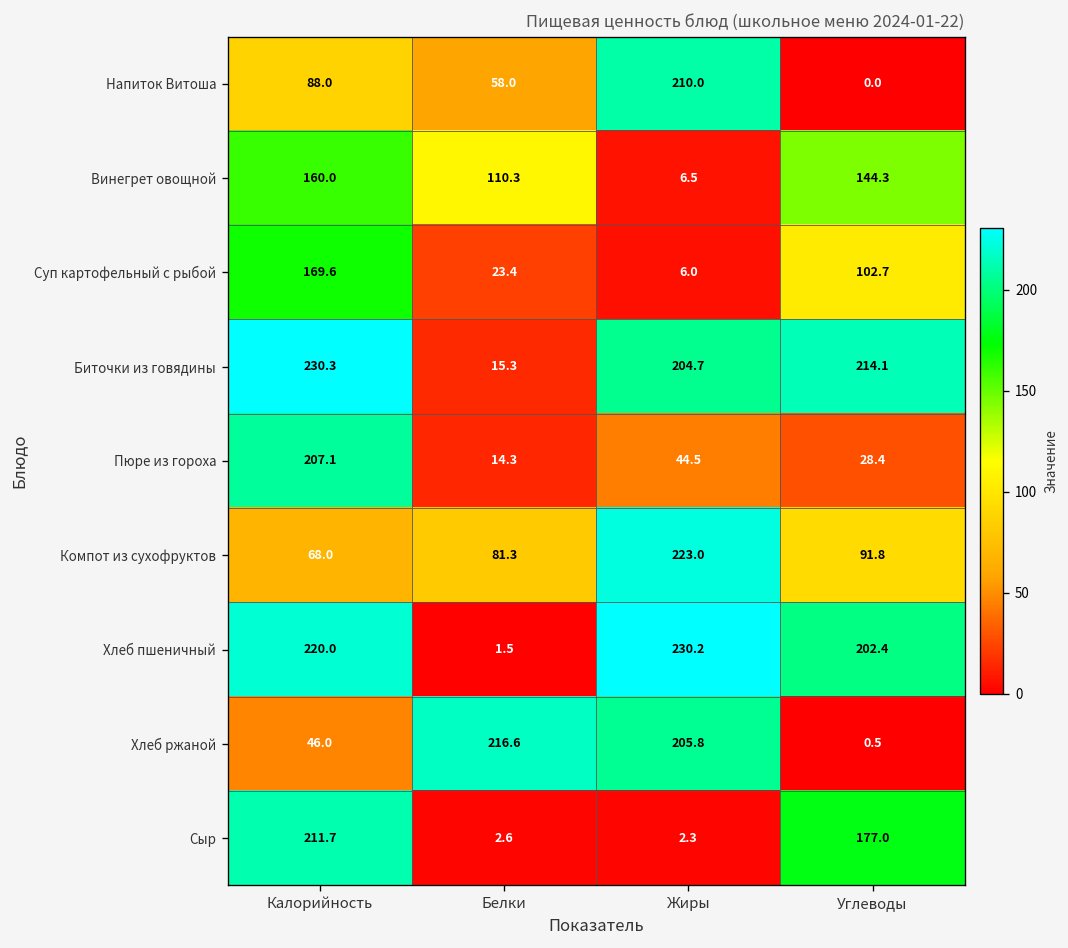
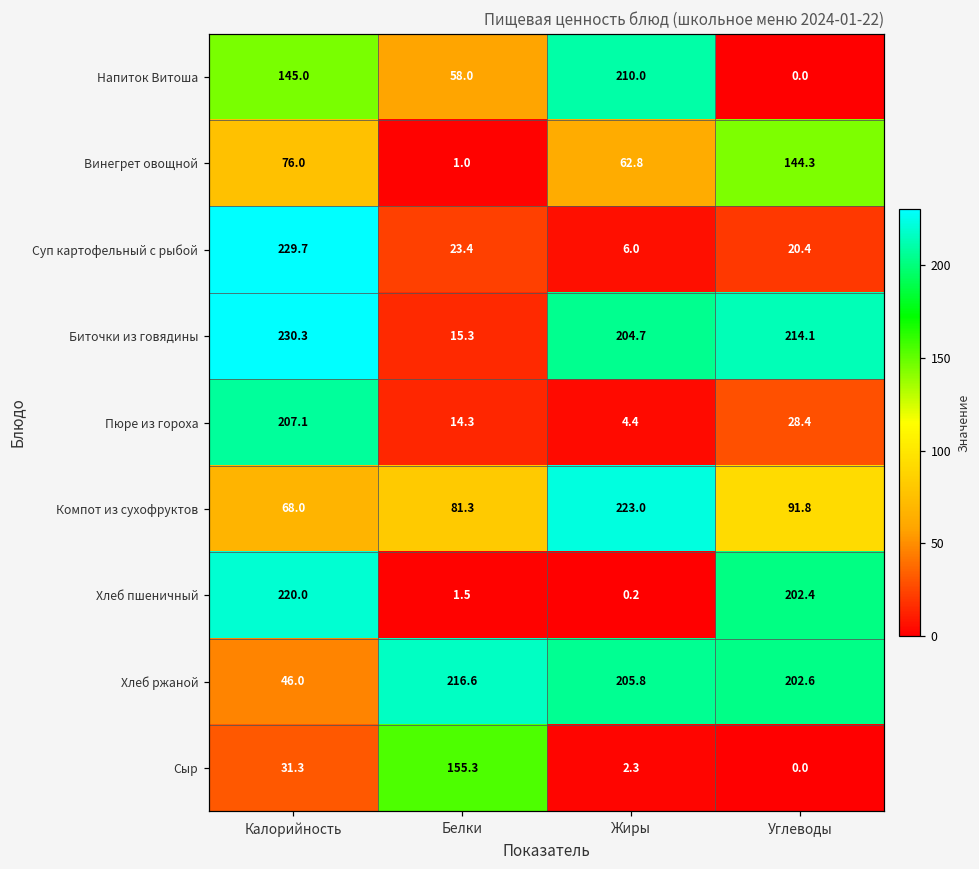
  {
    "Напиток Витоша": {
-     "Калорийность": 88.0,
+     "Калорийность": 145.0,
      "Белки": 58.0,
      "Жиры": 210.0,
      "Углеводы": 0.0
    },
    "Винегрет овощной": {
-     "Калорийность": 160.0,
-     "Белки": 110.3,
-     "Жиры": 6.5,
+     "Калорийность": 76.0,
+     "Белки": 1.0,
+     "Жиры": 62.8,
      "Углеводы": 144.3
    },
    "Суп картофельный с рыбой": {
-     "Калорийность": 169.6,
+     "Калорийность": 229.7,
      "Белки": 23.4,
      "Жиры": 6.0,
-     "Углеводы": 102.7
+     "Углеводы": 20.4
    },
    "Биточки из говядины": {
      "Калорийность": 230.3,
      "Белки": 15.3,
      "Жиры": 204.7,
      "Углеводы": 214.1
    },
    "Пюре из гороха": {
      "Калорийность": 207.1,
      "Белки": 14.3,
-     "Жиры": 44.5,
+     "Жиры": 4.4,
      "Углеводы": 28.4
    },
    "Компот из сухофруктов": {
      "Калорийность": 68.0,
      "Белки": 81.3,
      "Жиры": 223.0,
      "Углеводы": 91.8
    },
    "Хлеб пшеничный": {
      "Калорийность": 220.0,
      "Белки": 1.5,
-     "Жиры": 230.2,
+     "Жиры": 0.2,
      "Углеводы": 202.4
    },
    "Хлеб ржаной": {
      "Калорийность": 46.0,
      "Белки": 216.6,
      "Жиры": 205.8,
-     "Углеводы": 0.5
+     "Углеводы": 202.6
    },
    "Сыр": {
-     "Калорийность": 211.7,
-     "Белки": 2.6,
+     "Калорийность": 31.3,
+     "Белки": 155.3,
      "Жиры": 2.3,
-     "Углеводы": 177.0
+     "Углеводы": 0.0
    }
  }
